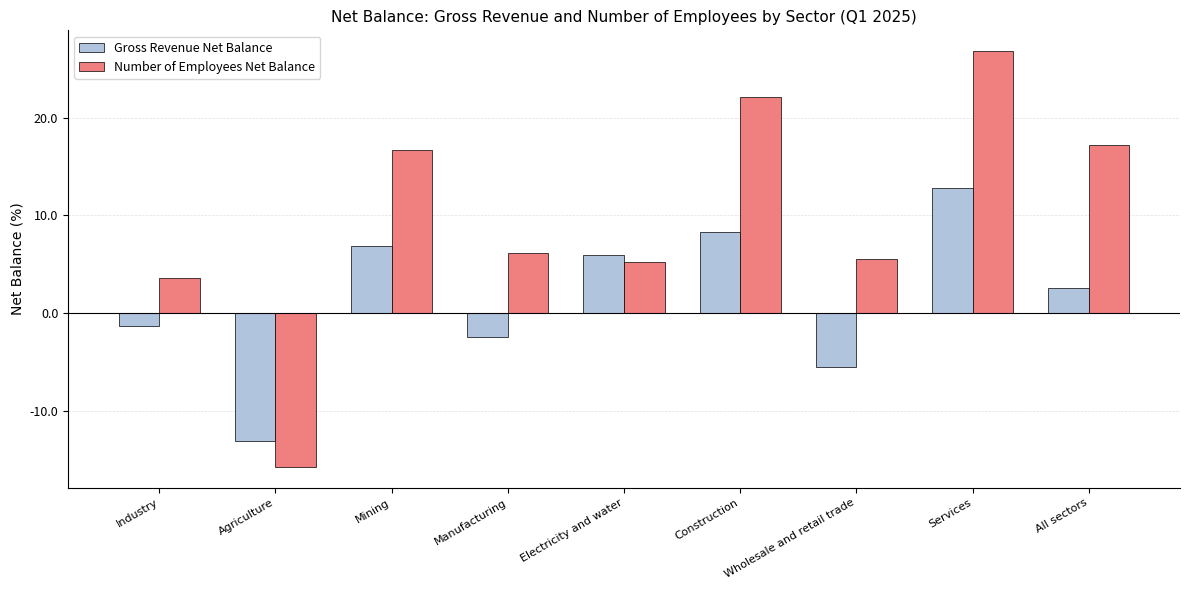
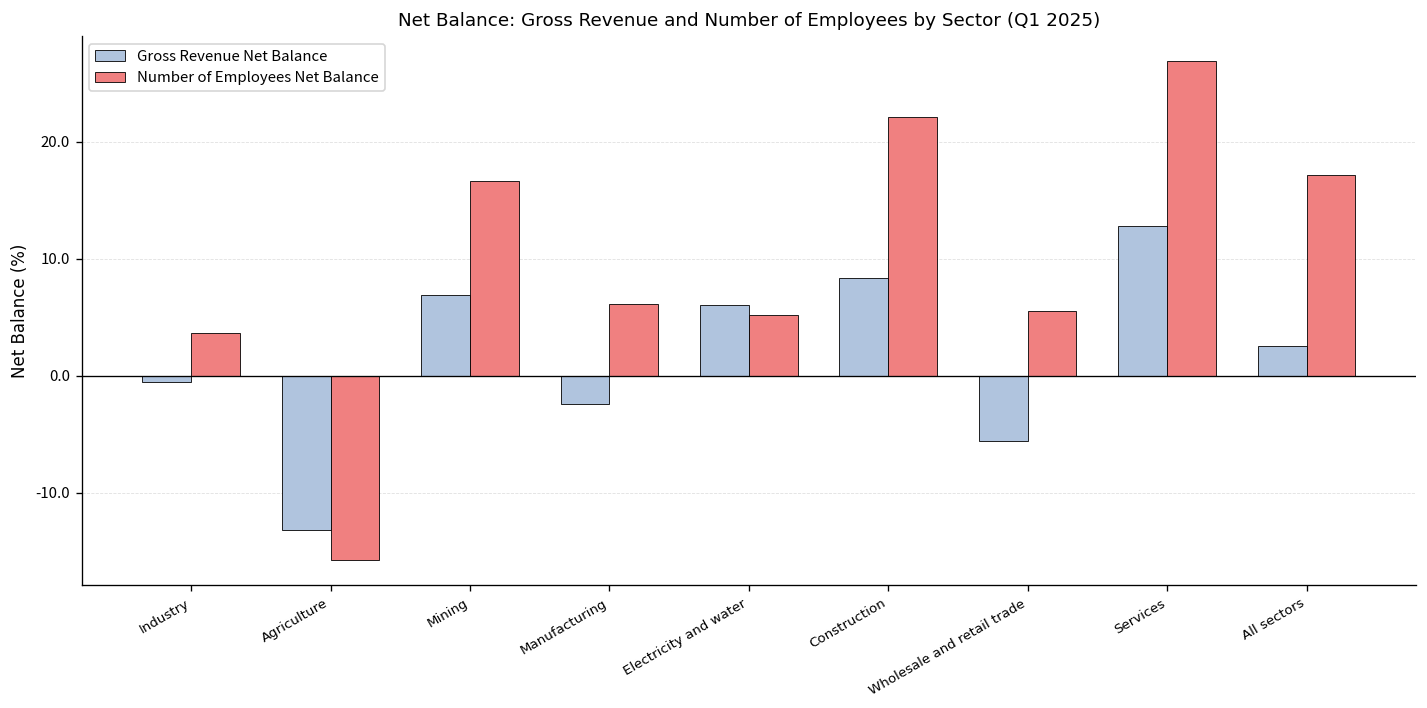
  {
    "Gross Revenue Net Balance": {
-     "Industry": -1.4,
+     "Industry": -0.5,
      "Agriculture": -13,
      "Mining": 7,
      "Manufacturing": -2,
      "Electricity and water": 6,
      "Construction": 8,
      "Wholesale and retail trade": -6,
      "Services": 13,
      "All sectors": 3
    },
    "Number of Employees Net Balance": {
      "Industry": 4,
      "Agriculture": -16,
      "Mining": 17,
      "Manufacturing": 6,
      "Electricity and water": 5,
      "Construction": 22,
      "Wholesale and retail trade": 6,
      "Services": 27,
      "All sectors": 17
    }
  }
